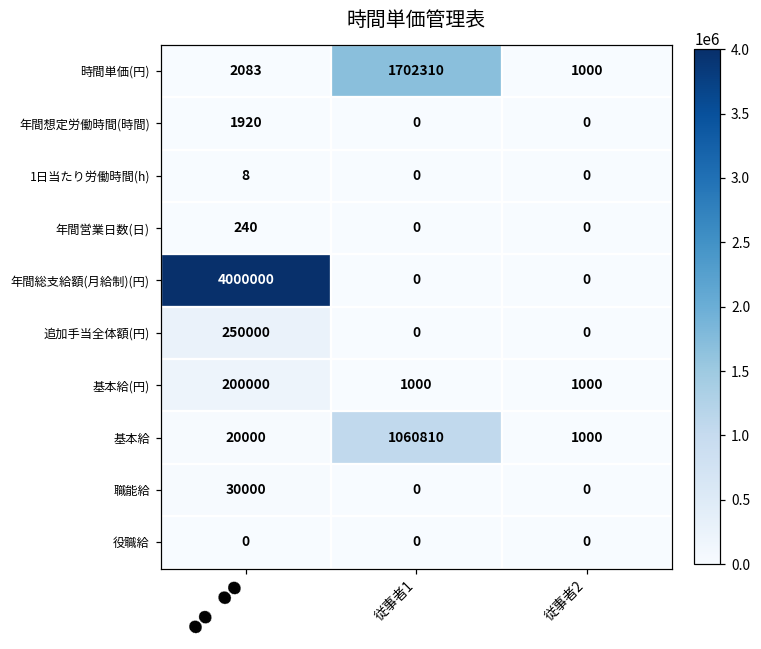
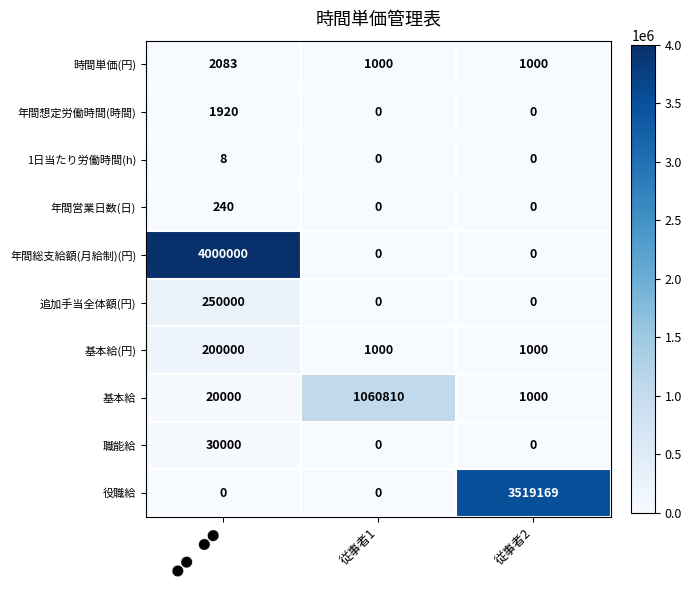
  {
    "時間単価(円)": {
      "●● ●●": 2083,
-     "従事者1": 1702310,
+     "従事者1": 1000,
      "従事者2": 1000
    },
    "年間想定労働時間(時間)": {
      "●● ●●": 1920,
      "従事者1": 0,
      "従事者2": 0
    },
    "1日当たり労働時間(h)": {
      "●● ●●": 8,
      "従事者1": 0,
      "従事者2": 0
    },
    "年間営業日数(日)": {
      "●● ●●": 240,
      "従事者1": 0,
      "従事者2": 0
    },
    "年間総支給額(月給制)(円)": {
      "●● ●●": 4000000,
      "従事者1": 0,
      "従事者2": 0
    },
    "追加手当全体額(円)": {
      "●● ●●": 250000,
      "従事者1": 0,
      "従事者2": 0
    },
    "基本給(円)": {
      "●● ●●": 200000,
      "従事者1": 1000,
      "従事者2": 1000
    },
    "基本給": {
      "●● ●●": 20000,
      "従事者1": 1060810,
      "従事者2": 1000
    },
    "職能給": {
      "●● ●●": 30000,
      "従事者1": 0,
      "従事者2": 0
    },
    "役職給": {
      "●● ●●": 0,
      "従事者1": 0,
-     "従事者2": 0
+     "従事者2": 3519169
    }
  }
